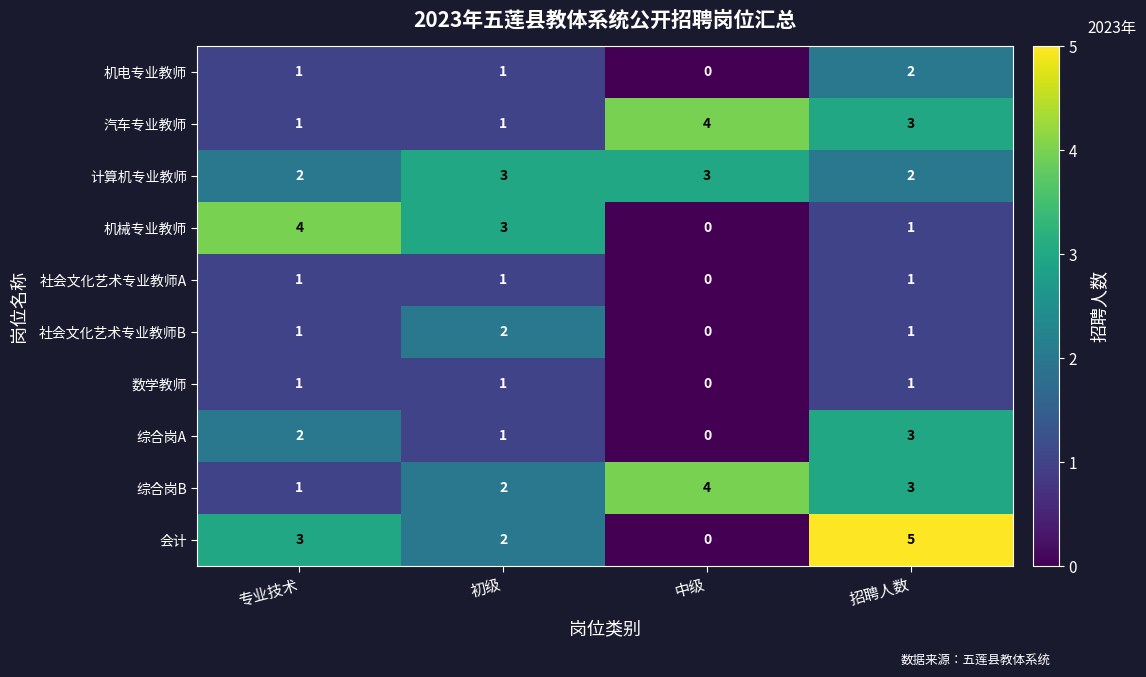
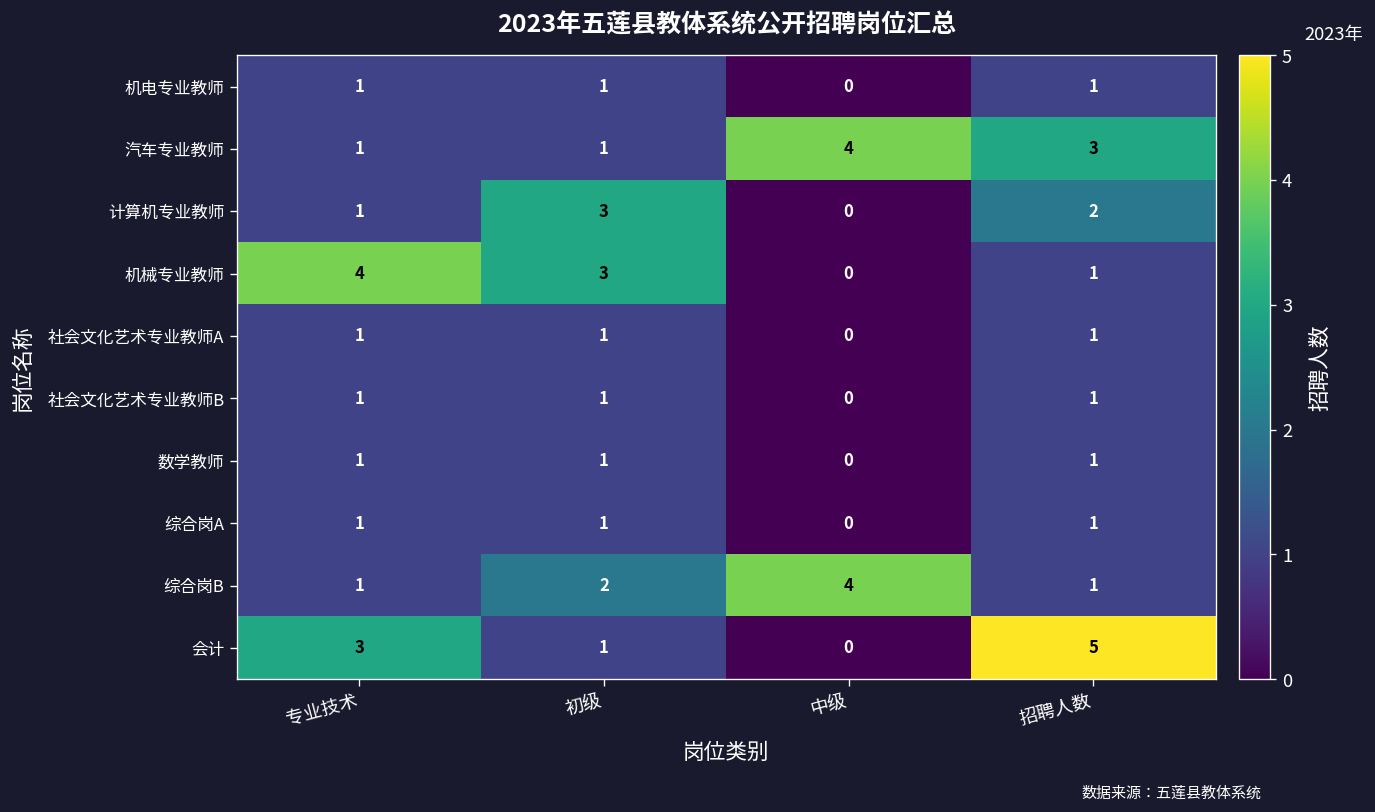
  {
    "机电专业教师": {
      "专业技术": 1,
      "初级": 1,
      "中级": 0,
-     "招聘人数": 2
+     "招聘人数": 1
    },
    "汽车专业教师": {
      "专业技术": 1,
      "初级": 1,
      "中级": 4,
      "招聘人数": 3
    },
    "计算机专业教师": {
-     "专业技术": 2,
+     "专业技术": 1,
      "初级": 3,
-     "中级": 3,
+     "中级": 0,
      "招聘人数": 2
    },
    "机械专业教师": {
      "专业技术": 4,
      "初级": 3,
      "中级": 0,
      "招聘人数": 1
    },
    "社会文化艺术专业教师A": {
      "专业技术": 1,
      "初级": 1,
      "中级": 0,
      "招聘人数": 1
    },
    "社会文化艺术专业教师B": {
      "专业技术": 1,
-     "初级": 2,
+     "初级": 1,
      "中级": 0,
      "招聘人数": 1
    },
    "数学教师": {
      "专业技术": 1,
      "初级": 1,
      "中级": 0,
      "招聘人数": 1
    },
    "综合岗A": {
-     "专业技术": 2,
+     "专业技术": 1,
      "初级": 1,
      "中级": 0,
-     "招聘人数": 3
+     "招聘人数": 1
    },
    "综合岗B": {
      "专业技术": 1,
      "初级": 2,
      "中级": 4,
-     "招聘人数": 3
+     "招聘人数": 1
    },
    "会计": {
      "专业技术": 3,
-     "初级": 2,
+     "初级": 1,
      "中级": 0,
      "招聘人数": 5
    }
  }
